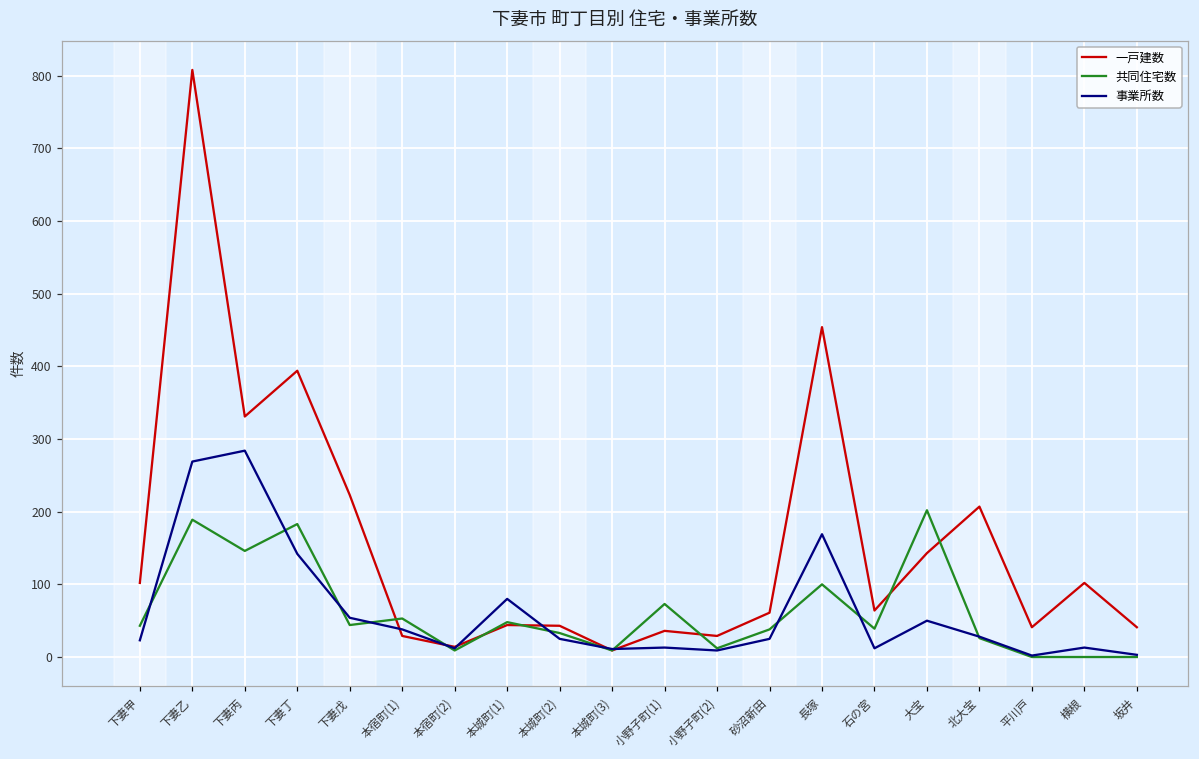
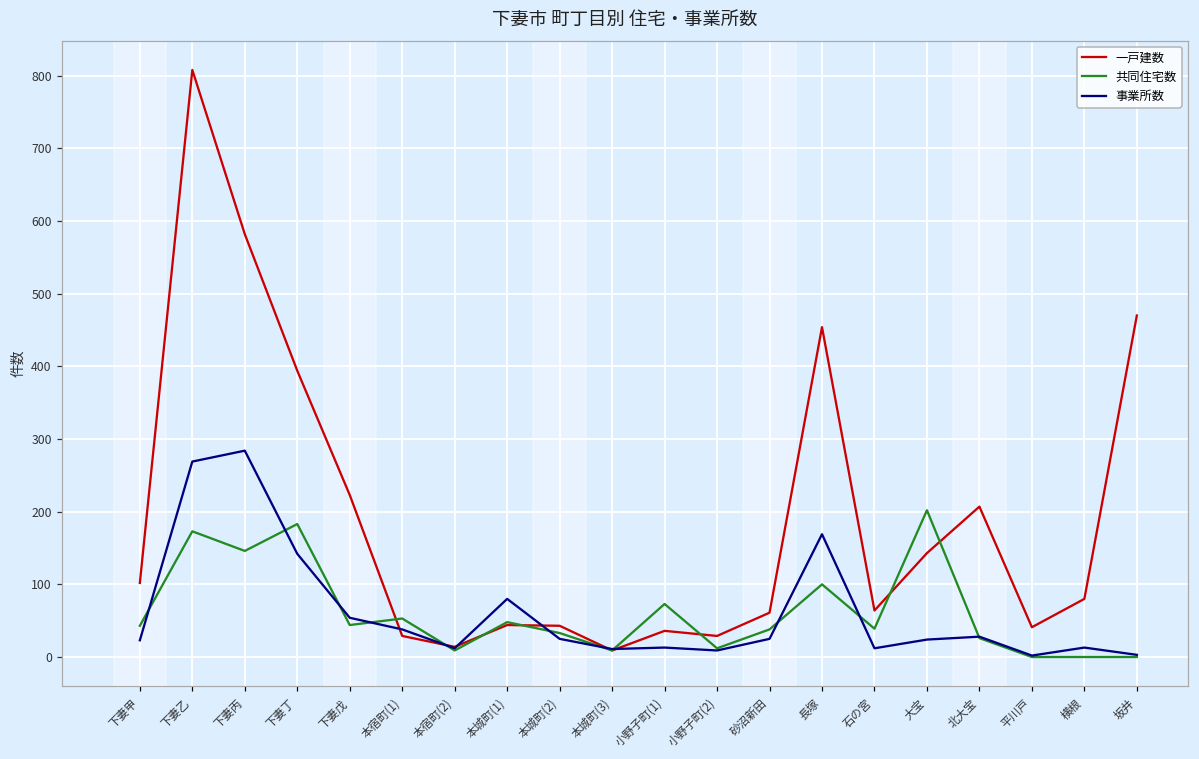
  {
    "一戸建数": {
      "下妻甲": 100,
      "下妻乙": 810,
-     "下妻丙": 330,
+     "下妻丙": 580,
      "下妻丁": 390,
      "下妻戊": 220,
      "本宿町(1)": 30,
      "本城町(1)": 40,
      "本城町(2)": 40,
      "小野子町(1)": 40,
      "小野子町(2)": 30,
      "砂沼新田": 60,
      "長塚": 450,
      "石の宮": 60,
      "大宝": 140,
      "北大宝": 210,
      "平川戸": 40,
-     "横根": 100,
-     "坂井": 40
+     "横根": 80,
+     "坂井": 470
    },
    "共同住宅数": {
      "下妻甲": 40,
-     "下妻乙": 190,
+     "下妻乙": 170,
      "下妻丙": 150,
      "下妻丁": 180,
      "下妻戊": 40,
      "本宿町(1)": 50,
      "本城町(1)": 50,
      "本城町(2)": 30,
      "小野子町(1)": 70,
      "砂沼新田": 40,
      "長塚": 100,
      "石の宮": 40,
      "大宝": 200,
      "横根": 0
    },
    "事業所数": {
      "下妻甲": 20,
      "下妻乙": 270,
      "下妻丙": 280,
      "下妻丁": 140,
      "下妻戊": 50,
      "本宿町(1)": 40,
      "本城町(1)": 80,
      "本城町(2)": 30,
      "小野子町(1)": 10,
      "砂沼新田": 30,
      "長塚": 170,
      "石の宮": 10,
-     "大宝": 50,
+     "大宝": 20,
      "横根": 10
    }
  }
